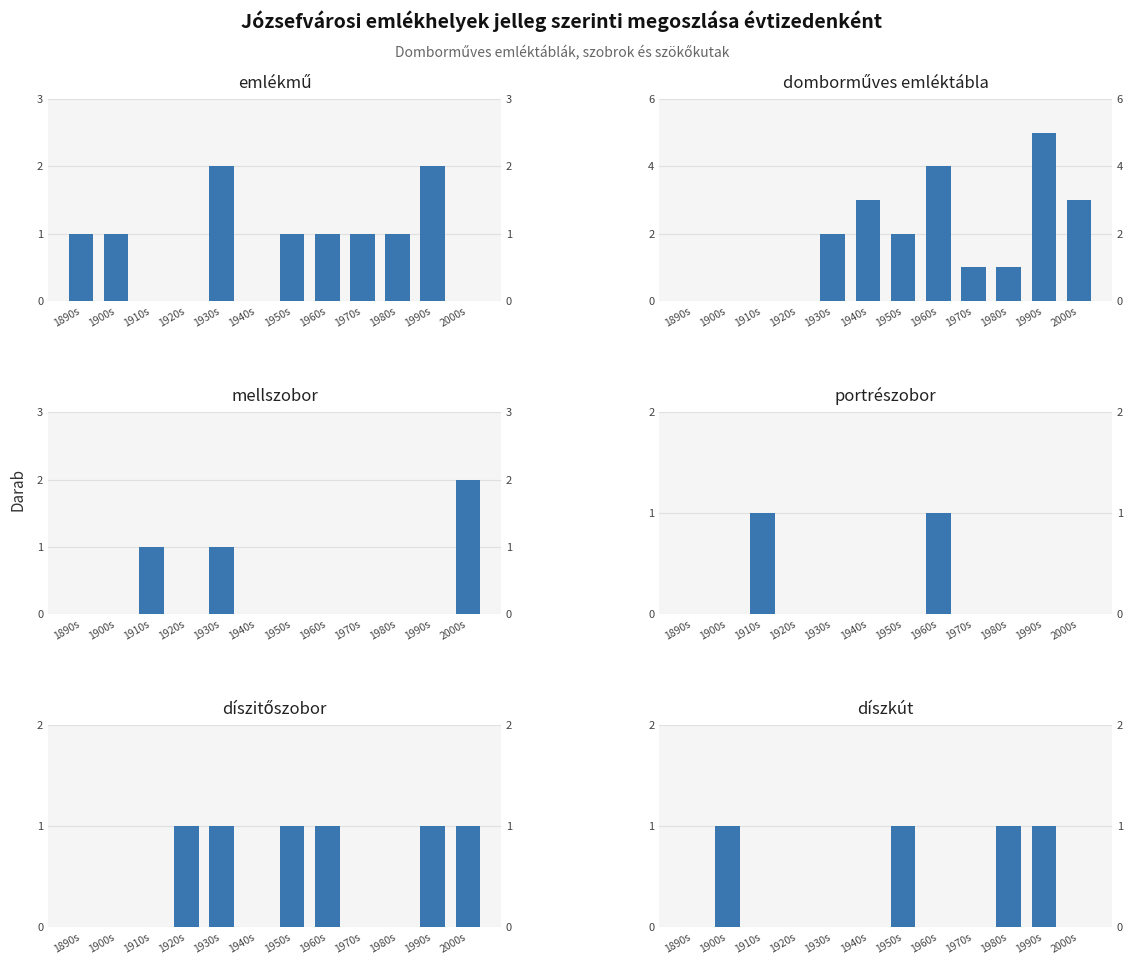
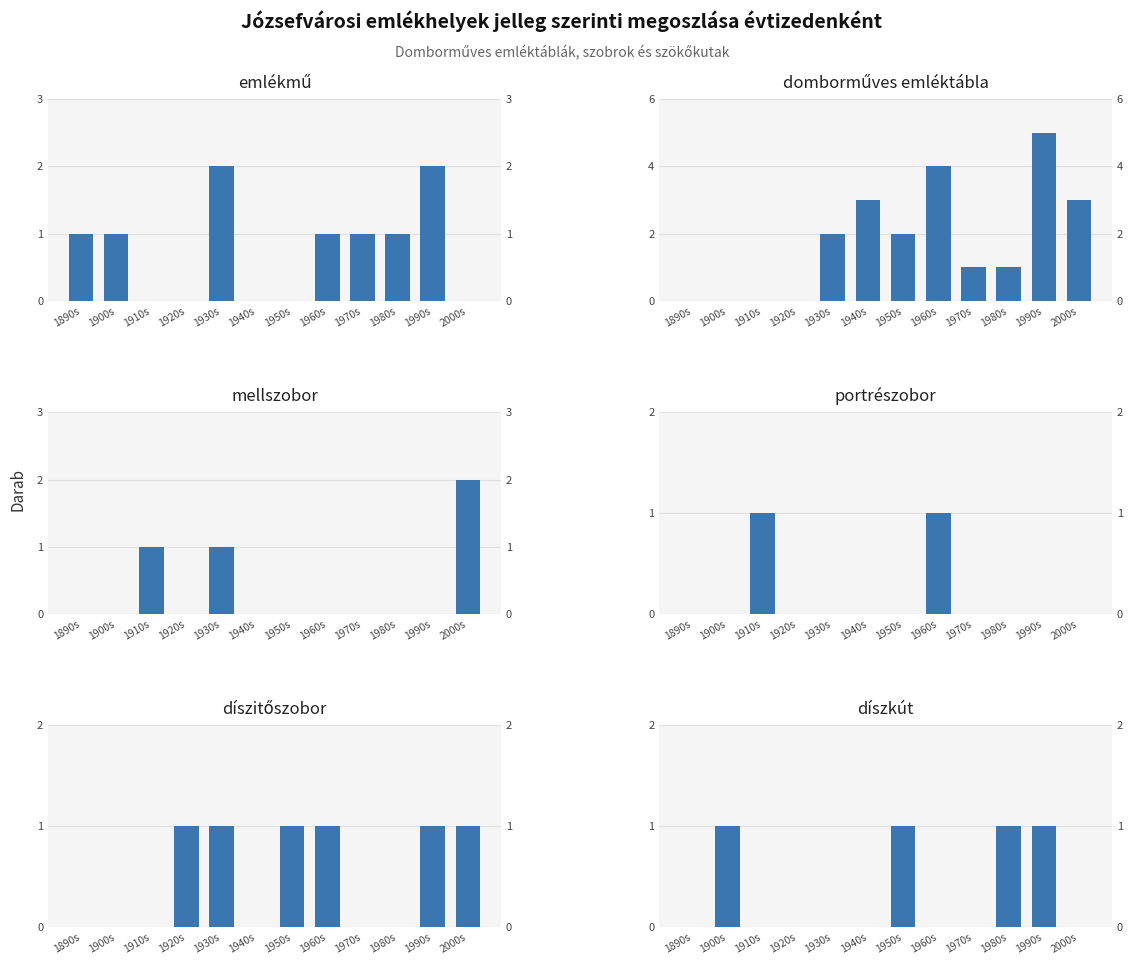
  {
    "emlékmű": {
      "1890s": 1,
      "1900s": 1,
      "1910s": 0,
      "1920s": 0,
      "1930s": 2,
      "1940s": 0,
-     "1950s": 1,
+     "1950s": 0,
      "1960s": 1,
      "1970s": 1,
      "1980s": 1,
      "1990s": 2,
      "2000s": 0
    },
    "domborműves emléktábla": {
      "1890s": 0.0,
      "1900s": 0.0,
      "1910s": 0.0,
      "1920s": 0.0,
      "1930s": 2.0,
      "1940s": 3.0,
      "1950s": 2.0,
      "1960s": 4.0,
      "1970s": 1.0,
      "1980s": 1.0,
      "1990s": 5.0,
      "2000s": 3.0
    },
    "mellszobor": {
      "1890s": 0.0,
      "1900s": 0.0,
      "1910s": 1.0,
      "1920s": 0.0,
      "1930s": 1.0,
      "1940s": 0.0,
      "1950s": 0.0,
      "1960s": 0.0,
      "1970s": 0.0,
      "1980s": 0.0,
      "1990s": 0.0,
      "2000s": 2.0
    },
    "portrészobor": {
      "1890s": 0.00,
      "1900s": 0.00,
      "1910s": 1.00,
      "1920s": 0.00,
      "1930s": 0.00,
      "1940s": 0.00,
      "1950s": 0.00,
      "1960s": 1.00,
      "1970s": 0.00,
      "1980s": 0.00,
      "1990s": 0.00,
      "2000s": 0.00
    },
    "díszitőszobor": {
      "1890s": 0.00,
      "1900s": 0.00,
      "1910s": 0.00,
      "1920s": 1.00,
      "1930s": 1.00,
      "1940s": 0.00,
      "1950s": 1.00,
      "1960s": 1.00,
      "1970s": 0.00,
      "1980s": 0.00,
      "1990s": 1.00,
      "2000s": 1.00
    },
    "díszkút": {
      "1890s": 0.00,
      "1900s": 1.00,
      "1910s": 0.00,
      "1920s": 0.00,
      "1930s": 0.00,
      "1940s": 0.00,
      "1950s": 1.00,
      "1960s": 0.00,
      "1970s": 0.00,
      "1980s": 1.00,
      "1990s": 1.00,
      "2000s": 0.00
    }
  }
